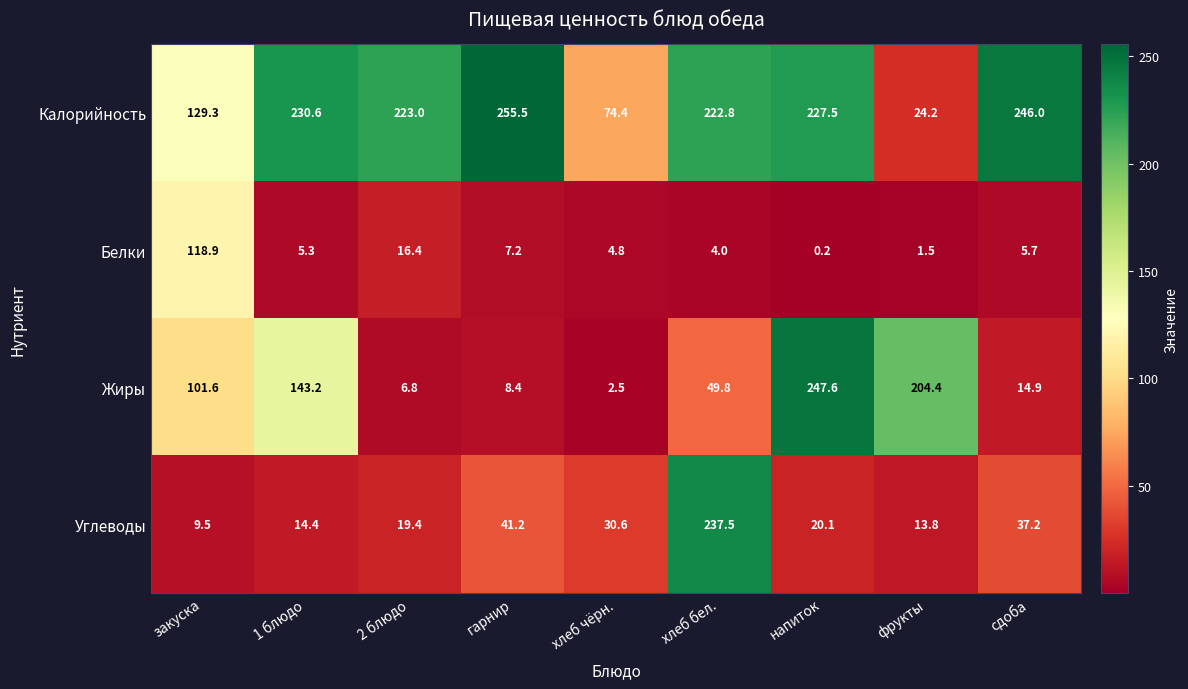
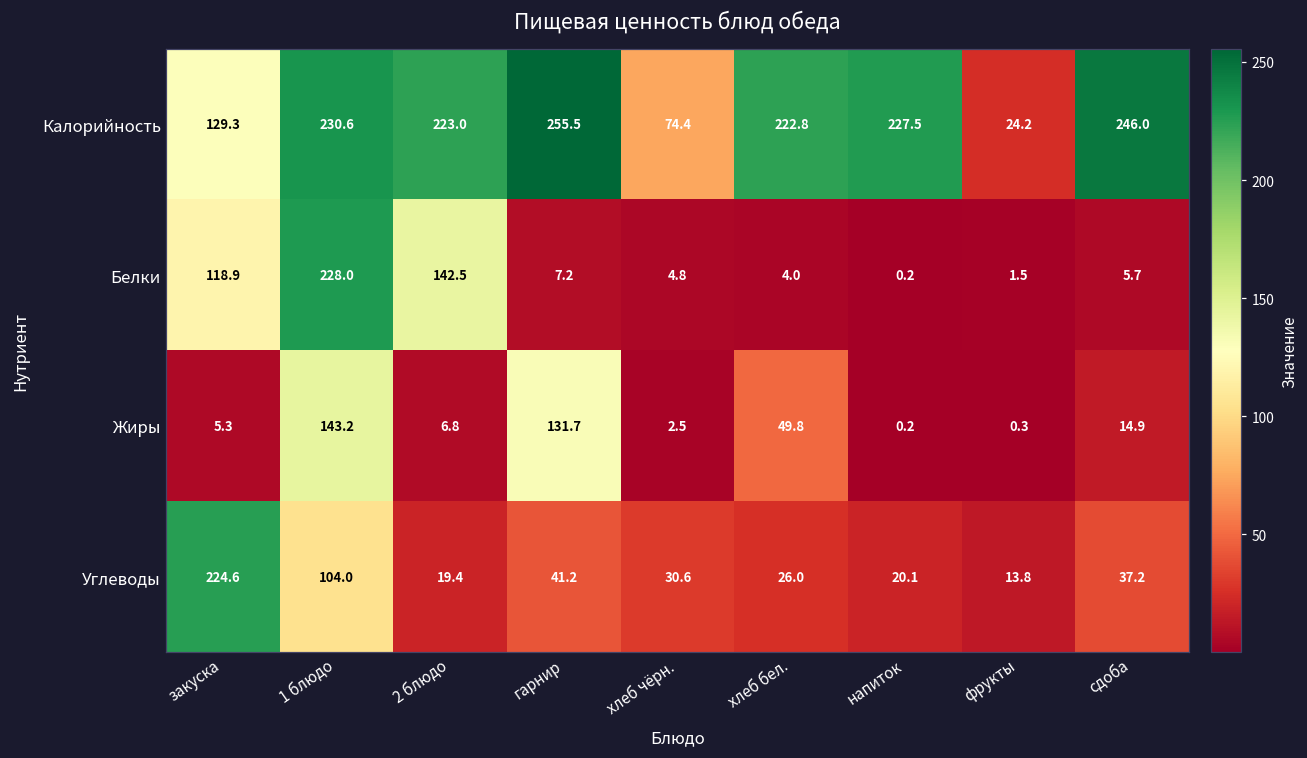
  {
    "Калорийность": {
      "закуска": 129.3,
      "1 блюдо": 230.6,
      "2 блюдо": 223.0,
      "гарнир": 255.5,
      "хлеб чёрн.": 74.4,
      "хлеб бел.": 222.8,
      "напиток": 227.5,
      "фрукты": 24.2,
      "сдоба": 246.0
    },
    "Белки": {
      "закуска": 118.9,
-     "1 блюдо": 5.3,
-     "2 блюдо": 16.4,
+     "1 блюдо": 228.0,
+     "2 блюдо": 142.5,
      "гарнир": 7.2,
      "хлеб чёрн.": 4.8,
      "хлеб бел.": 4.0,
      "напиток": 0.2,
      "фрукты": 1.5,
      "сдоба": 5.7
    },
    "Жиры": {
-     "закуска": 101.6,
+     "закуска": 5.3,
      "1 блюдо": 143.2,
      "2 блюдо": 6.8,
-     "гарнир": 8.4,
+     "гарнир": 131.7,
      "хлеб чёрн.": 2.5,
      "хлеб бел.": 49.8,
-     "напиток": 247.6,
-     "фрукты": 204.4,
+     "напиток": 0.2,
+     "фрукты": 0.3,
      "сдоба": 14.9
    },
    "Углеводы": {
-     "закуска": 9.5,
-     "1 блюдо": 14.4,
+     "закуска": 224.6,
+     "1 блюдо": 104.0,
      "2 блюдо": 19.4,
      "гарнир": 41.2,
      "хлеб чёрн.": 30.6,
-     "хлеб бел.": 237.5,
+     "хлеб бел.": 26.0,
      "напиток": 20.1,
      "фрукты": 13.8,
      "сдоба": 37.2
    }
  }
